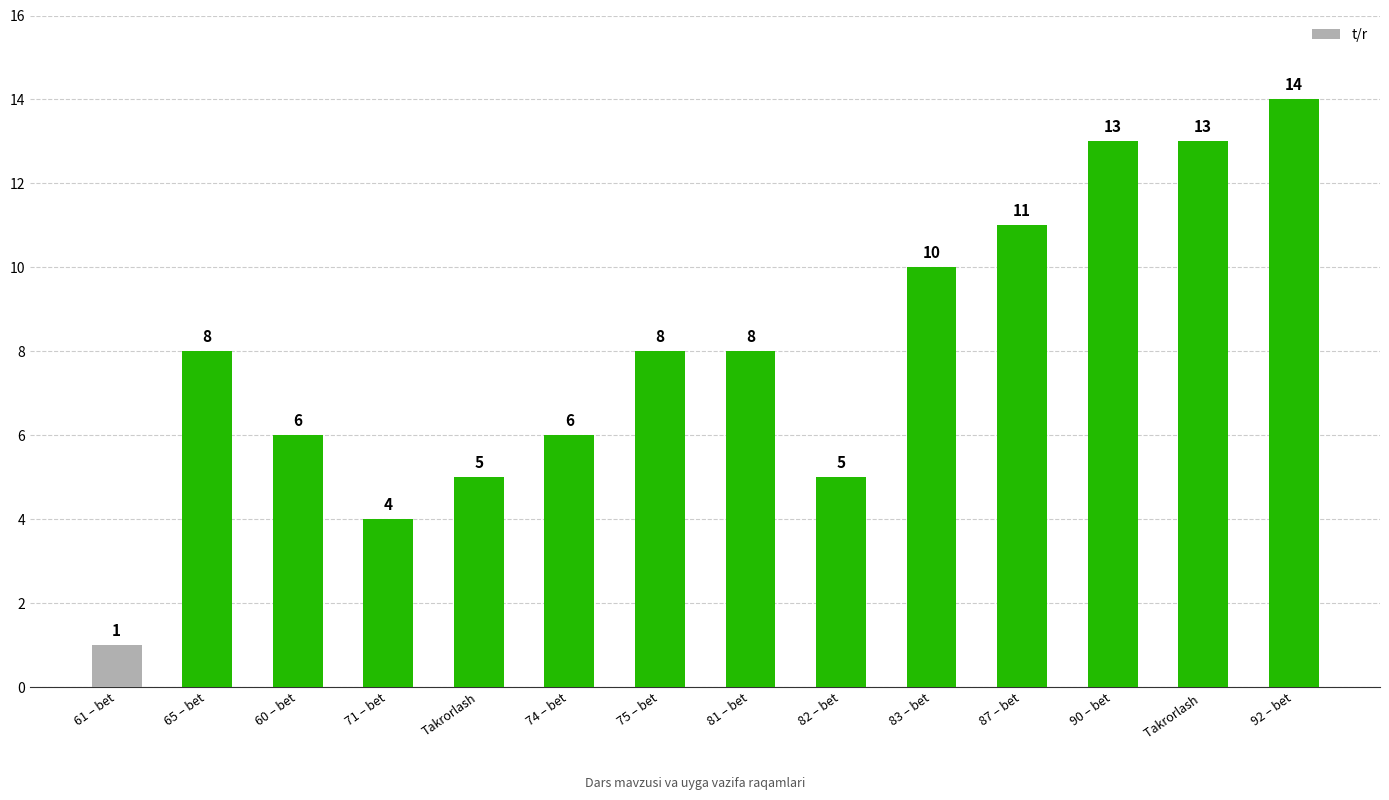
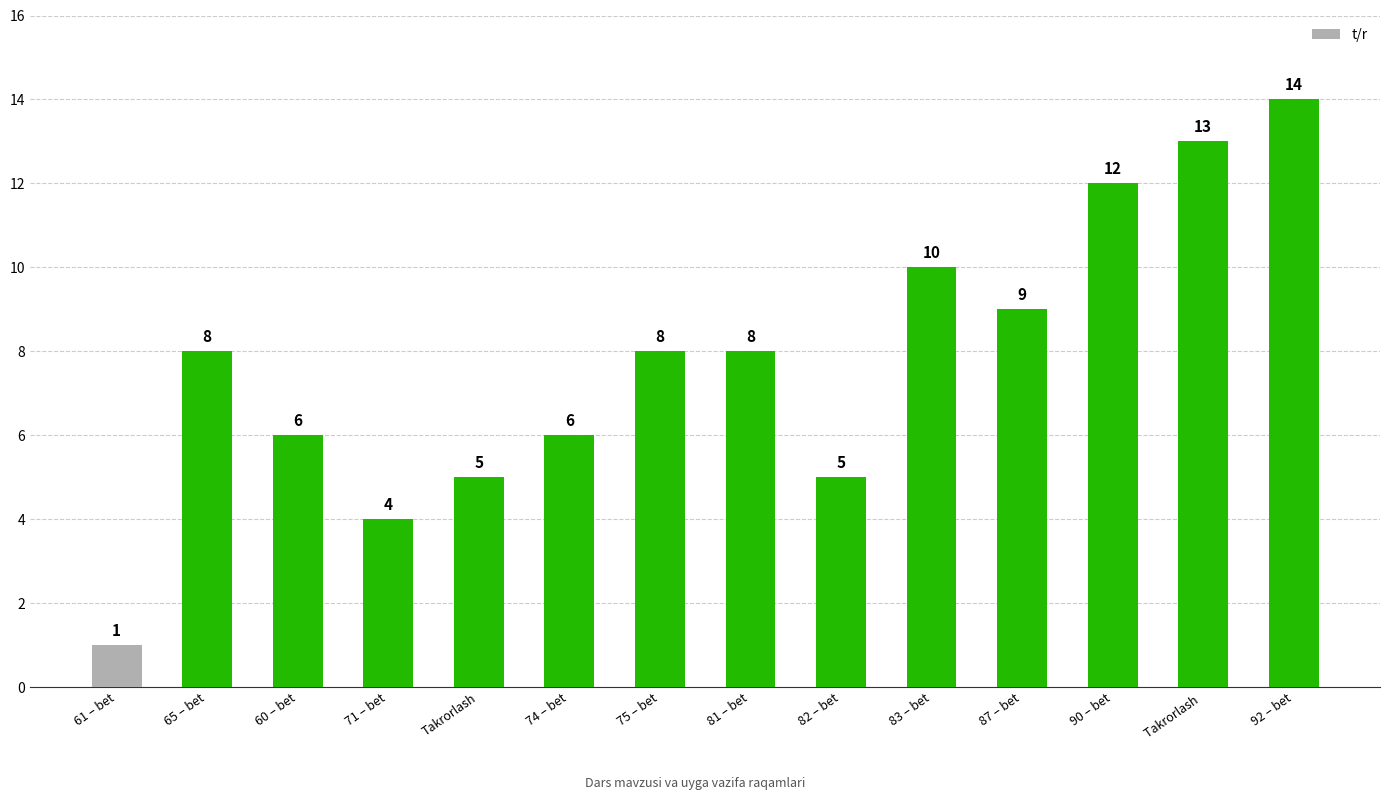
  {
    "61 – bet": 1,
    "65 – bet": 8,
    "60 – bet": 6,
    "71 – bet": 4,
    "74 – bet": 6,
    "75 – bet": 8,
    "81 – bet": 8,
    "82 – bet": 5,
    "83 – bet": 10,
-   "87 – bet": 11,
-   "90 – bet": 13,
+   "87 – bet": 9,
+   "90 – bet": 12,
    "92 – bet": 14
  }
